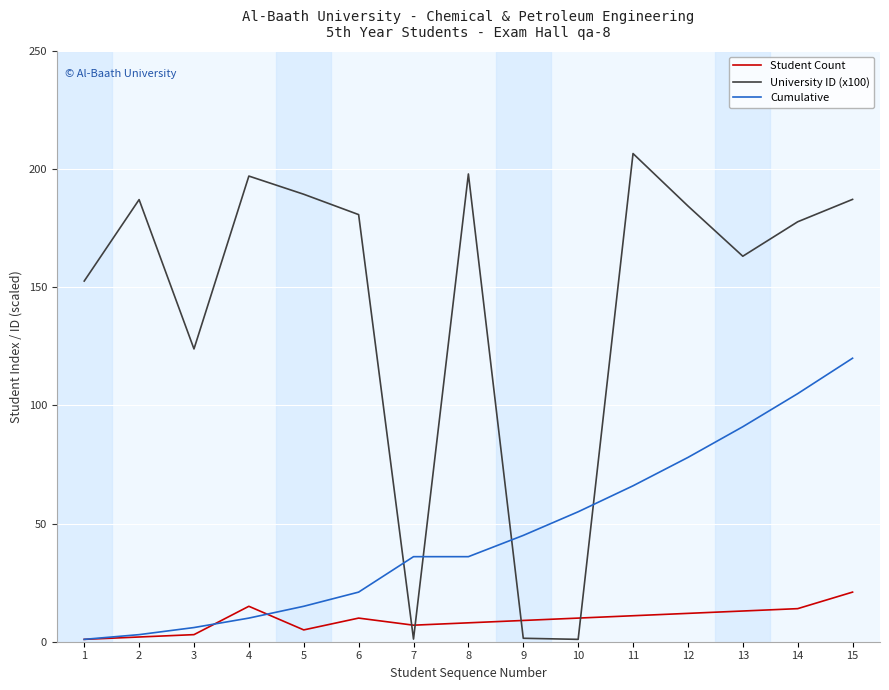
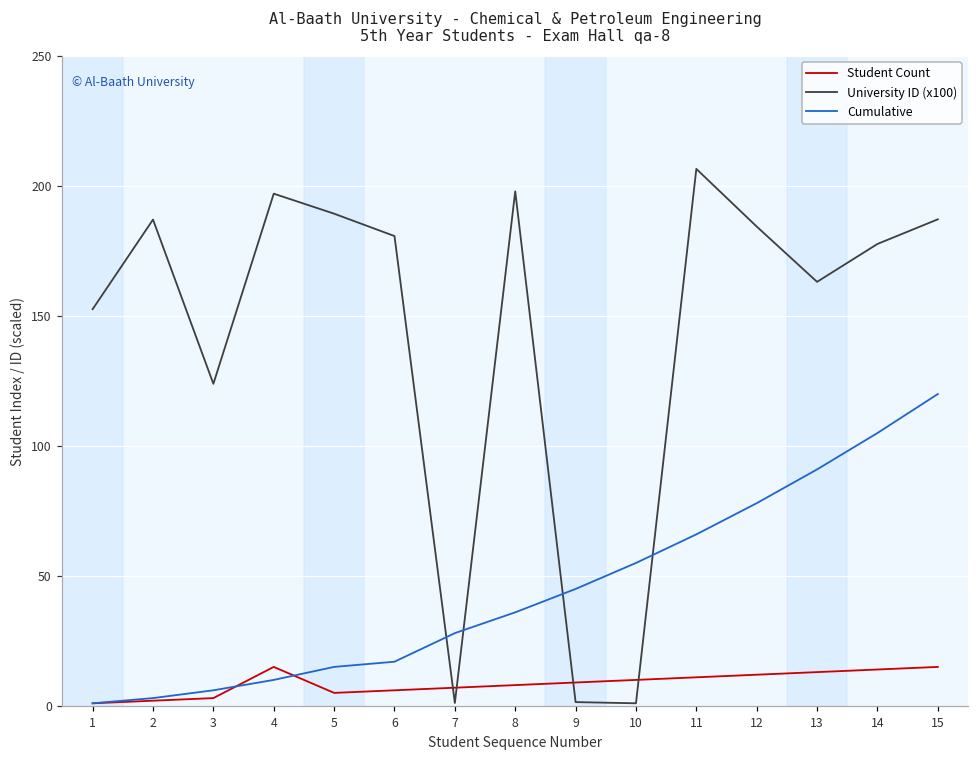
  {
    "Student Count": {
      "3": 3,
      "4": 15,
      "5": 5,
-     "6": 10,
+     "6": 6,
      "7": 7,
      "8": 8,
      "9": 9,
      "10": 10,
      "11": 11,
      "12": 12,
      "13": 13,
      "14": 14,
-     "15": 21
+     "15": 15
    },
    "University ID (x100)": {
      "1": 153,
      "2": 187,
      "3": 124,
      "4": 197,
      "5": 189,
      "6": 181,
      "7": 1,
      "8": 198,
      "9": 1,
      "10": 1,
      "11": 207,
      "12": 184,
      "13": 163,
      "14": 178,
      "15": 187
    },
    "Cumulative": {
      "3": 6,
      "4": 10,
      "5": 15,
-     "6": 21,
-     "7": 36,
+     "6": 17,
+     "7": 28,
      "8": 36,
      "9": 45,
      "10": 55,
      "11": 66,
      "12": 78,
      "13": 91,
      "14": 105,
      "15": 120
    }
  }
